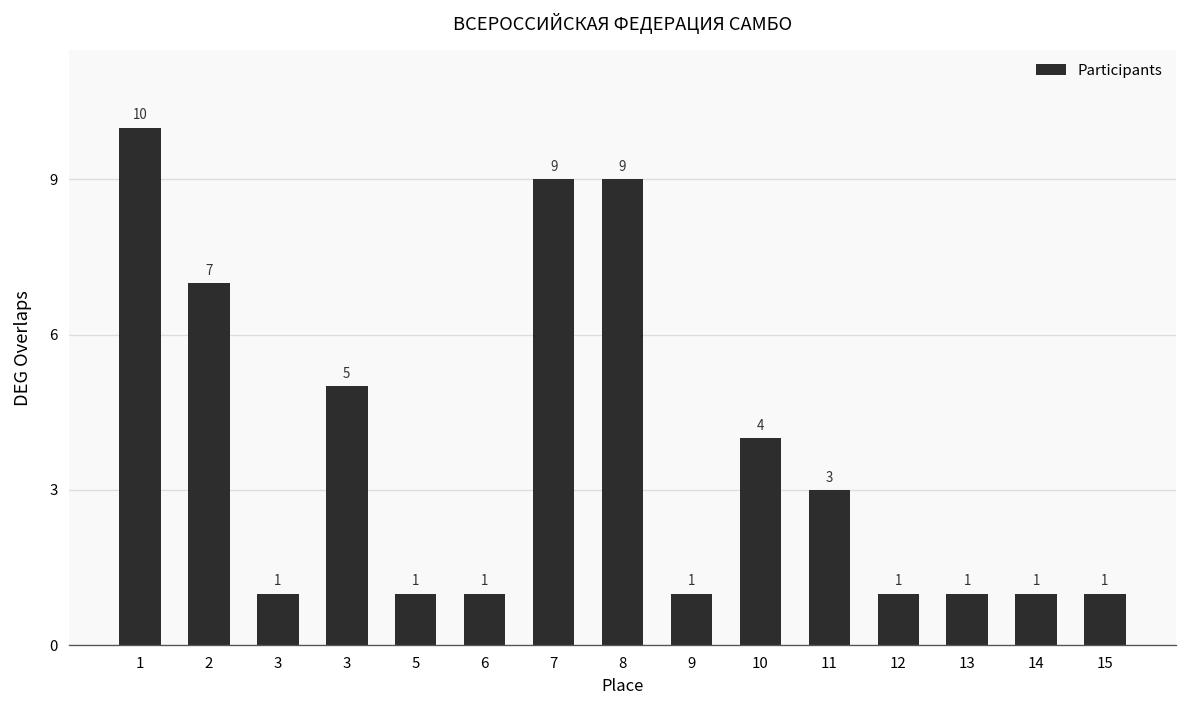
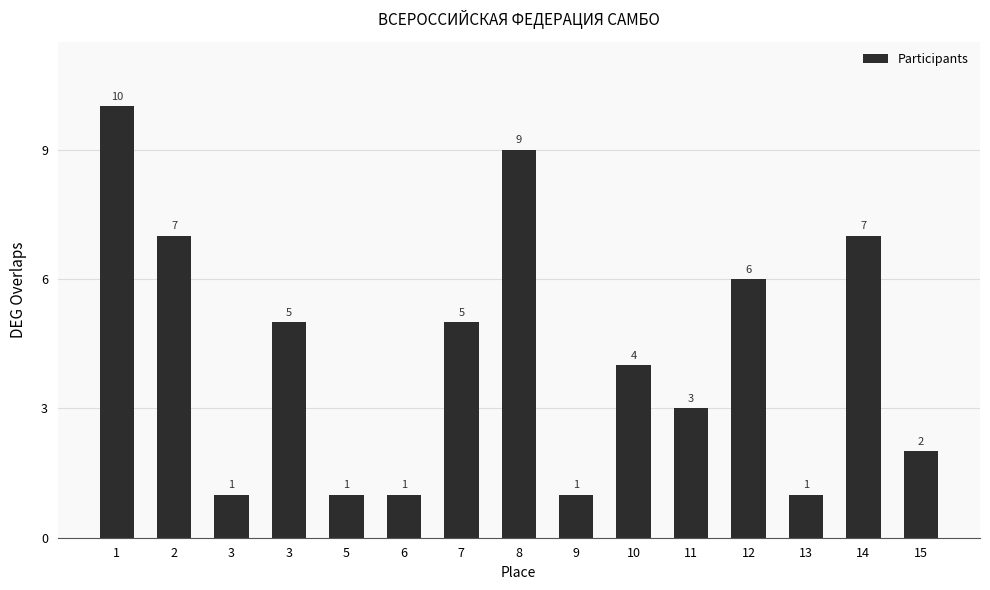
  {
    "1": 10,
    "2": 7,
    "5": 1,
    "6": 1,
-   "7": 9,
+   "7": 5,
    "8": 9,
    "9": 1,
    "10": 4,
    "11": 3,
-   "12": 1,
+   "12": 6,
    "13": 1,
-   "14": 1,
-   "15": 1
+   "14": 7,
+   "15": 2
  }
